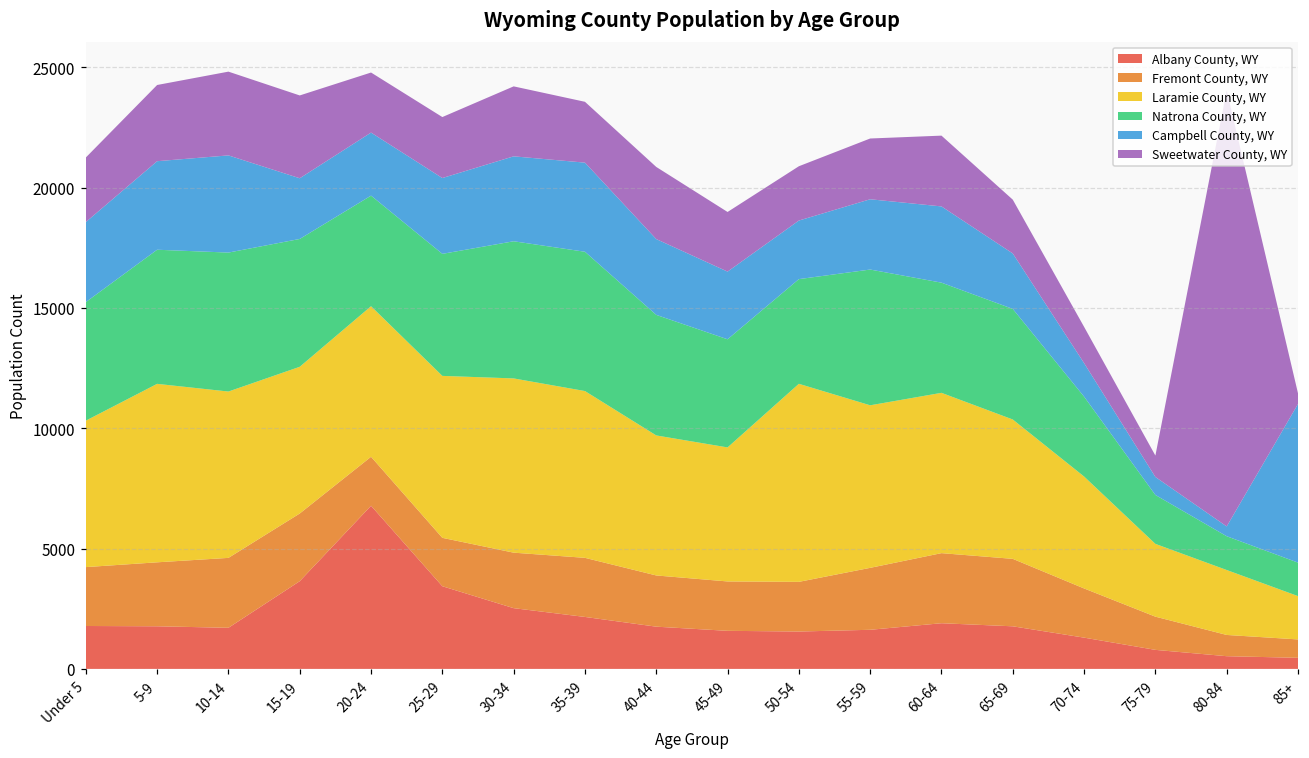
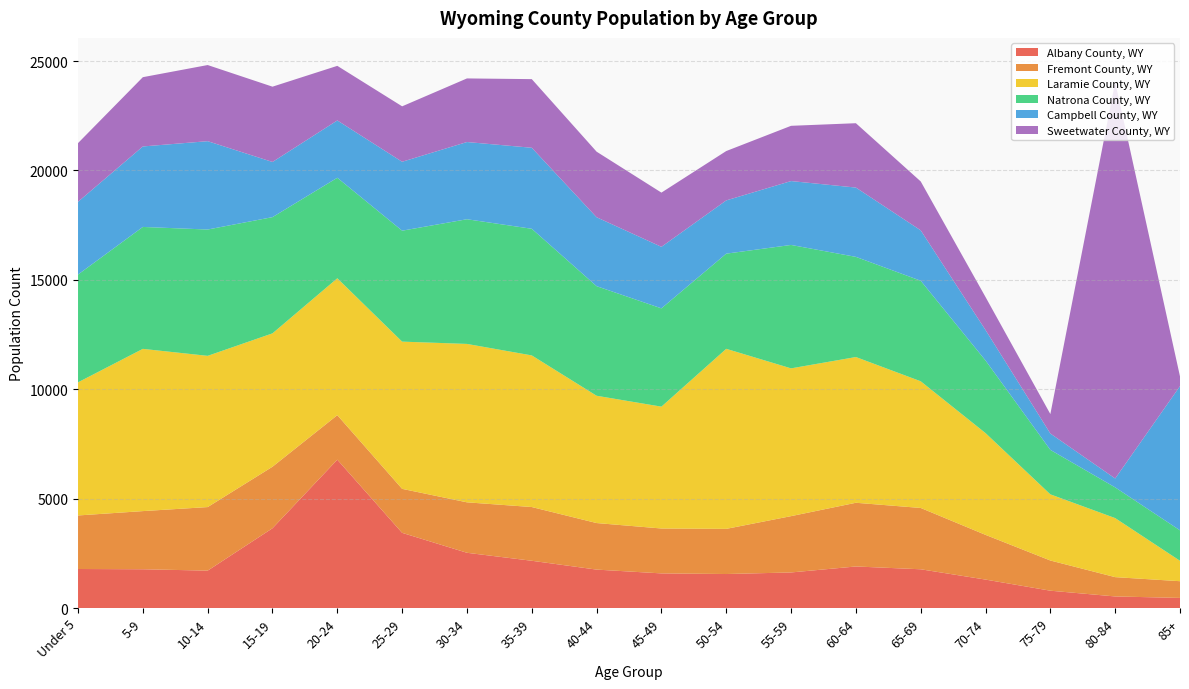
  {
    "Laramie County, WY": {
      "Under 5": 6100,
      "5-9": 7400,
      "10-14": 6900,
      "15-19": 6100,
      "20-24": 6300,
      "25-29": 6700,
      "30-34": 7200,
      "35-39": 6900,
      "40-44": 5800,
      "45-49": 5600,
      "50-54": 8200,
      "55-59": 6800,
      "60-64": 6700,
      "65-69": 5800,
      "70-74": 4700,
      "75-79": 3000,
      "80-84": 2700,
-     "85+": 1800
+     "85+": 900
    },
    "Natrona County, WY": {
      "Under 5": 4900,
      "5-9": 5600,
      "10-14": 5800,
      "15-19": 5300,
      "20-24": 4600,
      "25-29": 5100,
      "30-34": 5700,
      "35-39": 5800,
      "40-44": 5000,
      "45-49": 4500,
      "50-54": 4400,
      "55-59": 5600,
      "60-64": 4600,
      "65-69": 4600,
      "70-74": 3300,
      "75-79": 2000,
      "80-84": 1400,
      "85+": 1400
    },
    "Campbell County, WY": {
      "Under 5": 3300,
      "5-9": 3700,
      "10-14": 4000,
      "15-19": 2500,
      "20-24": 2600,
      "25-29": 3200,
      "30-34": 3500,
      "35-39": 3700,
      "40-44": 3200,
      "45-49": 2800,
      "50-54": 2400,
      "55-59": 2900,
      "60-64": 3200,
      "65-69": 2300,
      "70-74": 1400,
      "75-79": 700,
      "80-84": 400,
      "85+": 6600
    },
    "Sweetwater County, WY": {
      "Under 5": 2700,
      "5-9": 3200,
      "10-14": 3500,
      "15-19": 3400,
      "20-24": 2500,
      "25-29": 2500,
      "30-34": 2900,
-     "35-39": 2500,
+     "35-39": 3100,
      "40-44": 3000,
      "45-49": 2500,
      "50-54": 2300,
      "55-59": 2500,
      "60-64": 2900,
      "65-69": 2200,
      "70-74": 1500,
      "75-79": 900,
      "85+": 400
    }
  }
